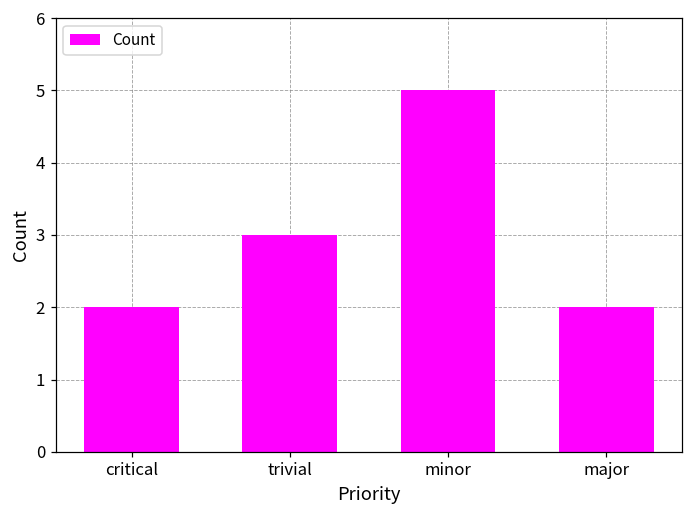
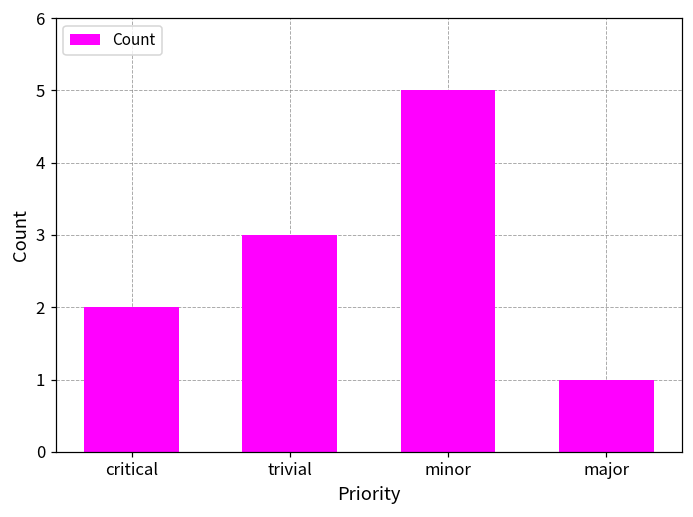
  {
    "critical": 2,
    "trivial": 3,
    "minor": 5,
-   "major": 2
+   "major": 1
  }
